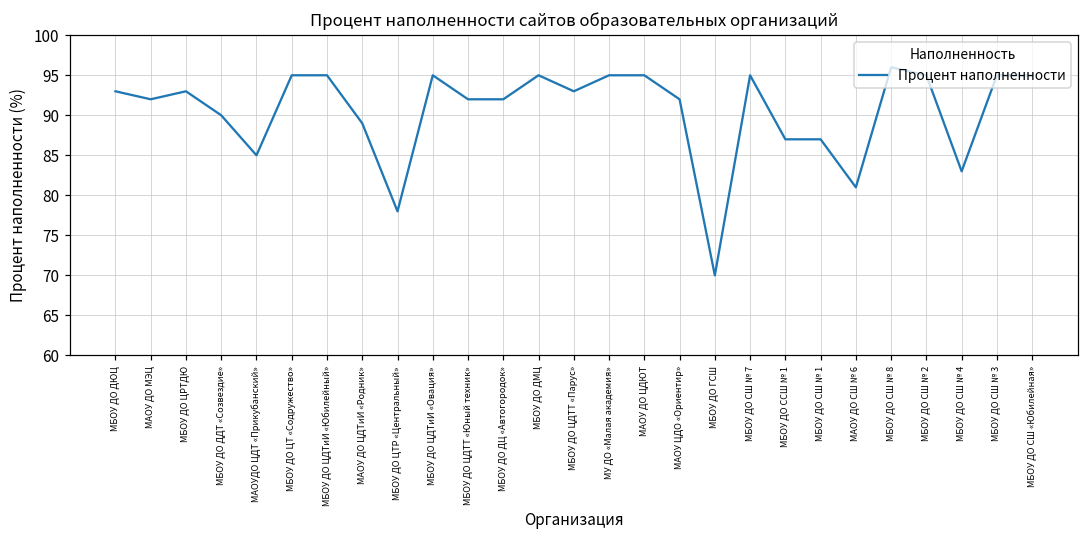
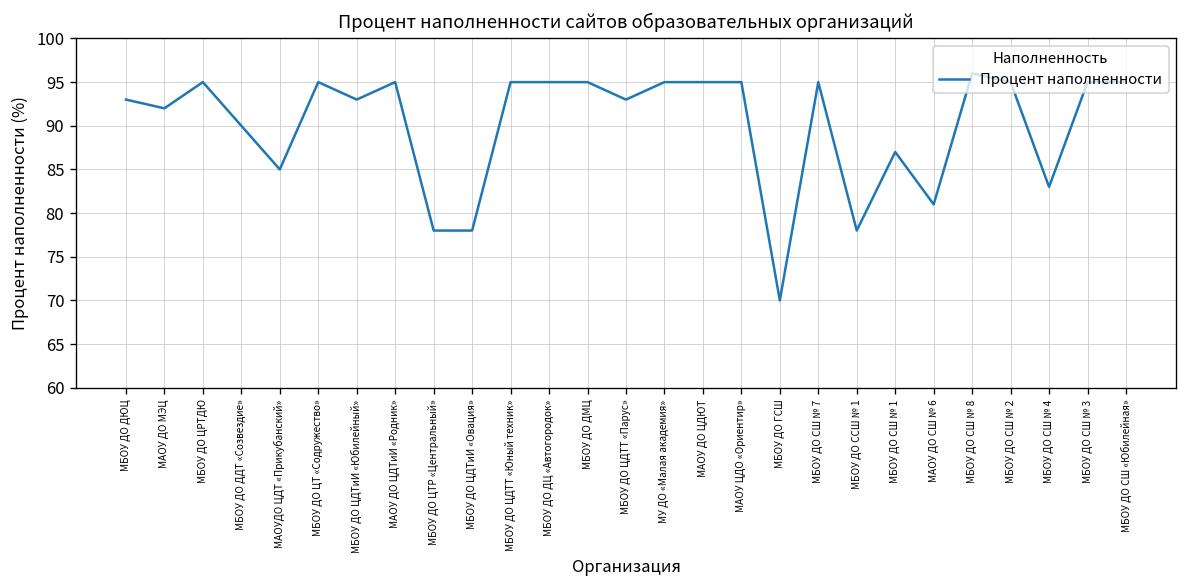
  {
    "МБОУ ДО ДЮЦ": 93,
    "МАОУ ДО МЭЦ": 92,
-   "МБОУ ДО ЦРТДЮ": 93,
+   "МБОУ ДО ЦРТДЮ": 95,
    "МБОУ ДО ДДТ «Созвездие»": 90,
    "МАОУДО ЦДТ «Прикубанский»": 85,
    "МБОУ ДО ЦТ «Содружество»": 95,
-   "МБОУ ДО ЦДТиИ «Юбилейный»": 95,
-   "МАОУ ДО ЦДТиИ «Родник»": 89,
+   "МБОУ ДО ЦДТиИ «Юбилейный»": 93,
+   "МАОУ ДО ЦДТиИ «Родник»": 95,
    "МБОУ ДО ЦТР «Центральный»": 78,
-   "МБОУ ДО ЦДТиИ «Овация»": 95,
-   "МБОУ ДО ЦДТТ «Юный техник»": 92,
-   "МБОУ ДО ДЦ «Автогородок»": 92,
+   "МБОУ ДО ЦДТиИ «Овация»": 78,
+   "МБОУ ДО ЦДТТ «Юный техник»": 95,
+   "МБОУ ДО ДЦ «Автогородок»": 95,
    "МБОУ ДО ДМЦ": 95,
    "МБОУ ДО ЦДТТ «Парус»": 93,
    "МУ ДО «Малая академия»": 95,
    "МАОУ ДО ЦДЮТ": 95,
-   "МАОУ ЦДО «Ориентир»": 92,
+   "МАОУ ЦДО «Ориентир»": 95,
    "МБОУ ДО ГСШ": 70,
    "МБОУ ДО СШ № 7": 95,
-   "МБОУ ДО ССШ № 1": 87,
+   "МБОУ ДО ССШ № 1": 78,
    "МБОУ ДО СШ № 1": 87,
    "МАОУ ДО СШ № 6": 81,
    "МБОУ ДО СШ № 4": 83
  }
